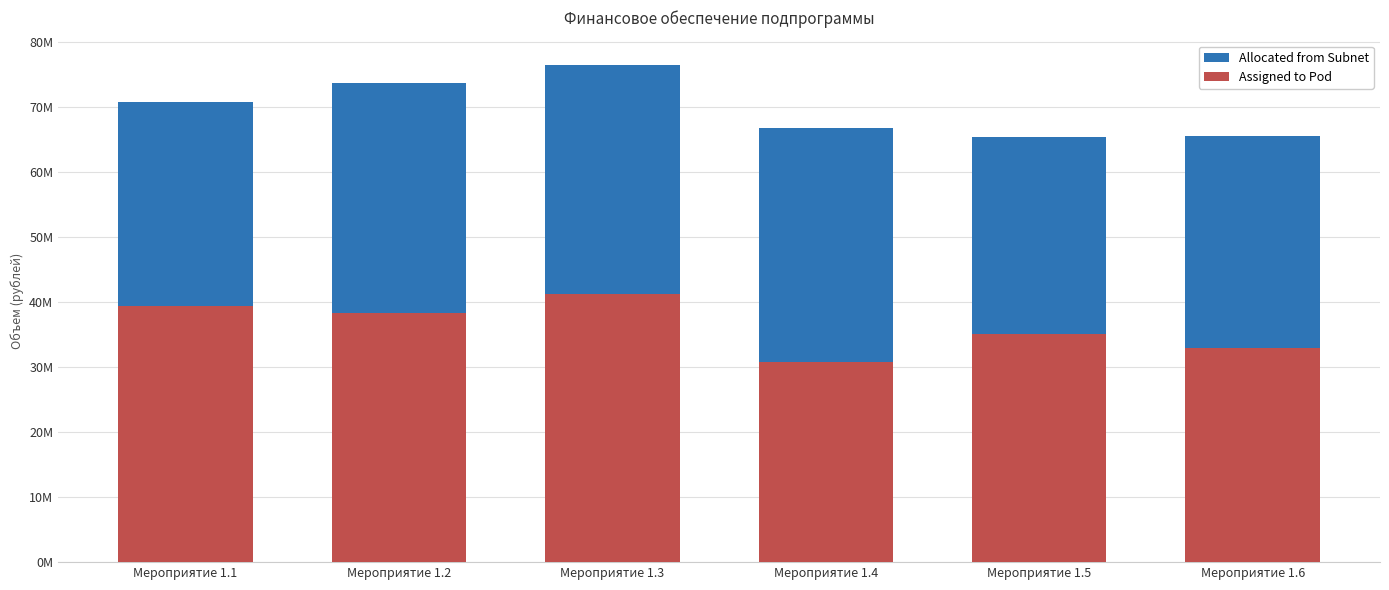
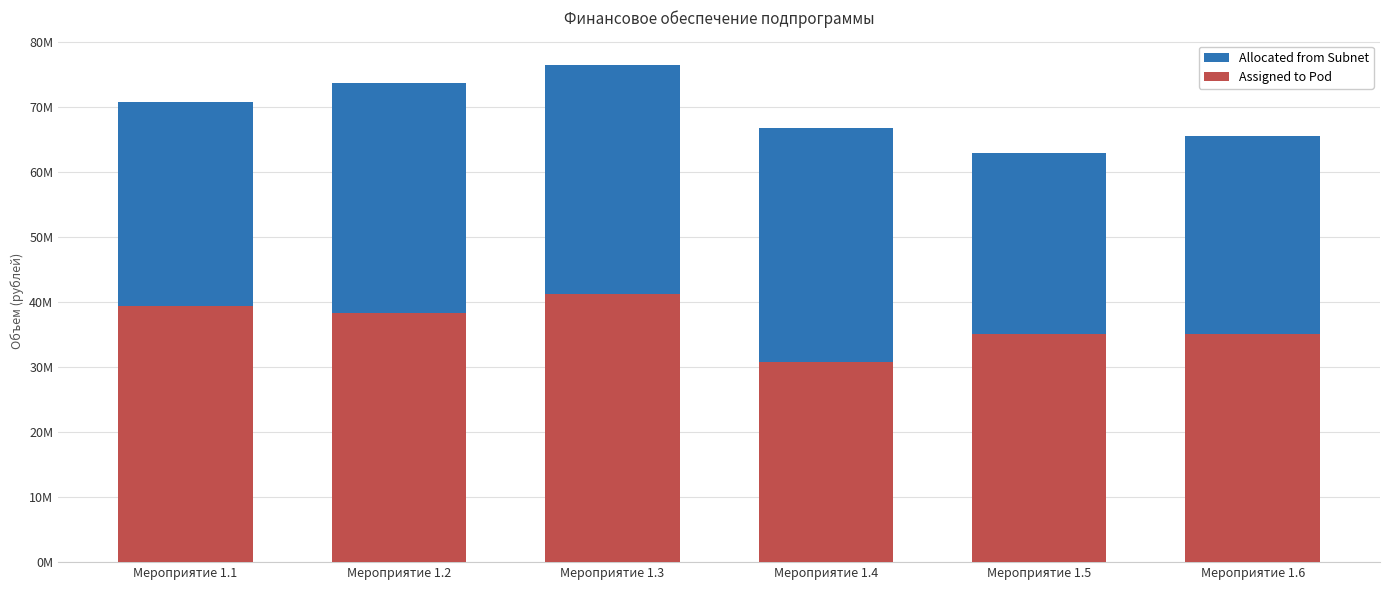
  {
    "Allocated from Subnet": {
      "Мероприятие 1.1": 71000000,
      "Мероприятие 1.2": 74000000,
      "Мероприятие 1.3": 76000000,
      "Мероприятие 1.4": 67000000,
-     "Мероприятие 1.5": 65000000,
+     "Мероприятие 1.5": 63000000,
      "Мероприятие 1.6": 66000000
    },
    "Assigned to Pod": {
-     "Мероприятие 1.6": 33000000
+     "Мероприятие 1.6": 35000000
    }
  }
